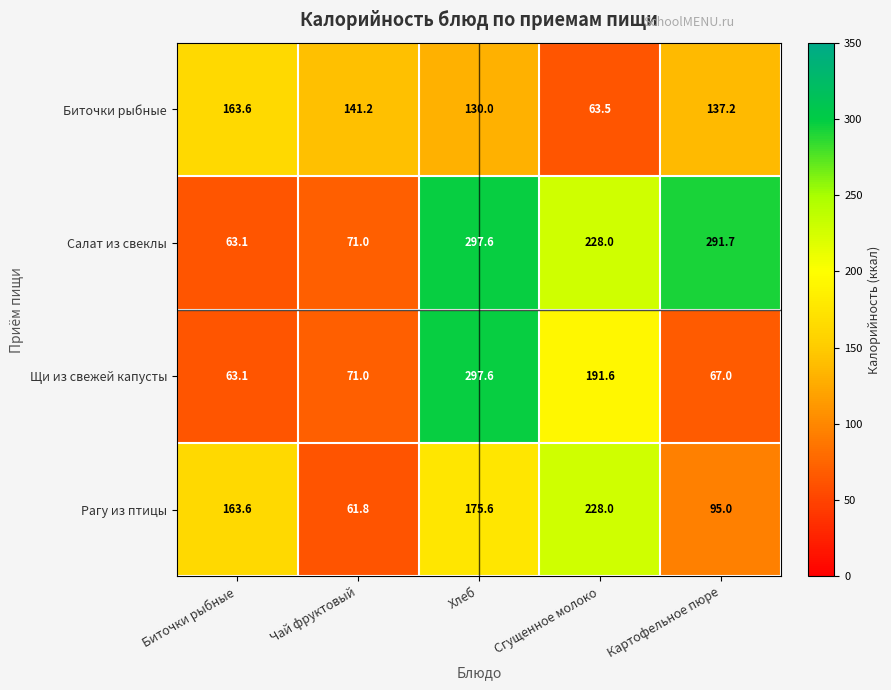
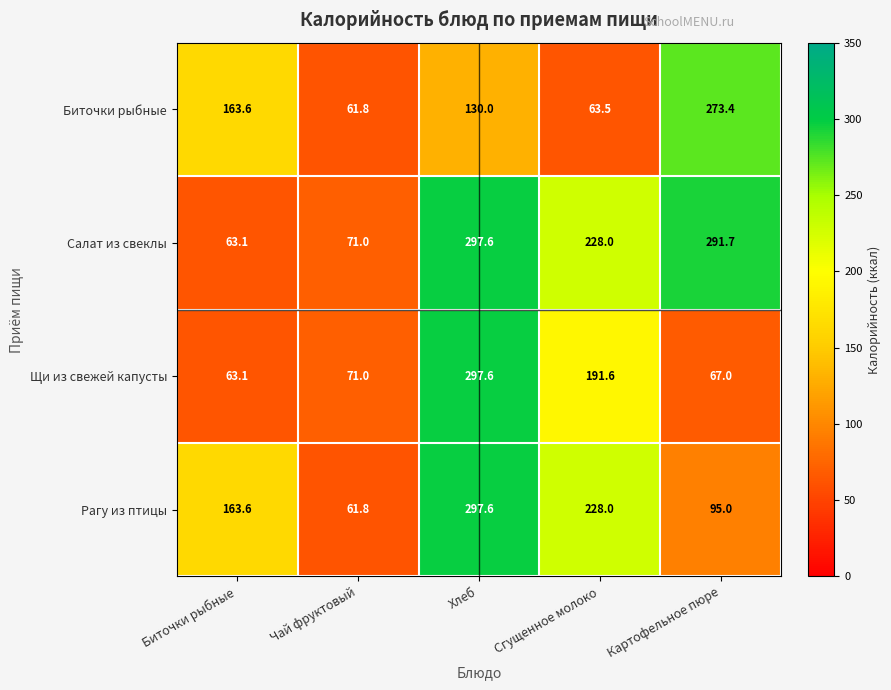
  {
    "Биточки рыбные": {
      "Биточки рыбные": 163.6,
-     "Чай фруктовый": 141.2,
+     "Чай фруктовый": 61.8,
      "Хлеб": 130.0,
      "Сгущенное молоко": 63.5,
-     "Картофельное пюре": 137.2
+     "Картофельное пюре": 273.4
    },
    "Салат из свеклы": {
      "Биточки рыбные": 63.1,
      "Чай фруктовый": 71.0,
      "Хлеб": 297.6,
      "Сгущенное молоко": 228.0,
      "Картофельное пюре": 291.7
    },
    "Щи из свежей капусты": {
      "Биточки рыбные": 63.1,
      "Чай фруктовый": 71.0,
      "Хлеб": 297.6,
      "Сгущенное молоко": 191.6,
      "Картофельное пюре": 67.0
    },
    "Рагу из птицы": {
      "Биточки рыбные": 163.6,
      "Чай фруктовый": 61.8,
-     "Хлеб": 175.6,
+     "Хлеб": 297.6,
      "Сгущенное молоко": 228.0,
      "Картофельное пюре": 95.0
    }
  }
